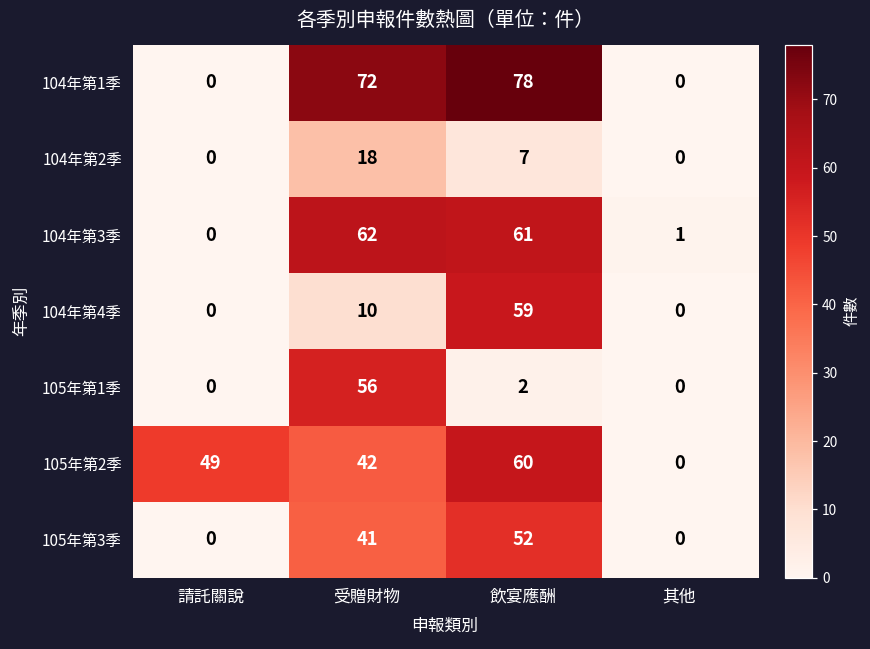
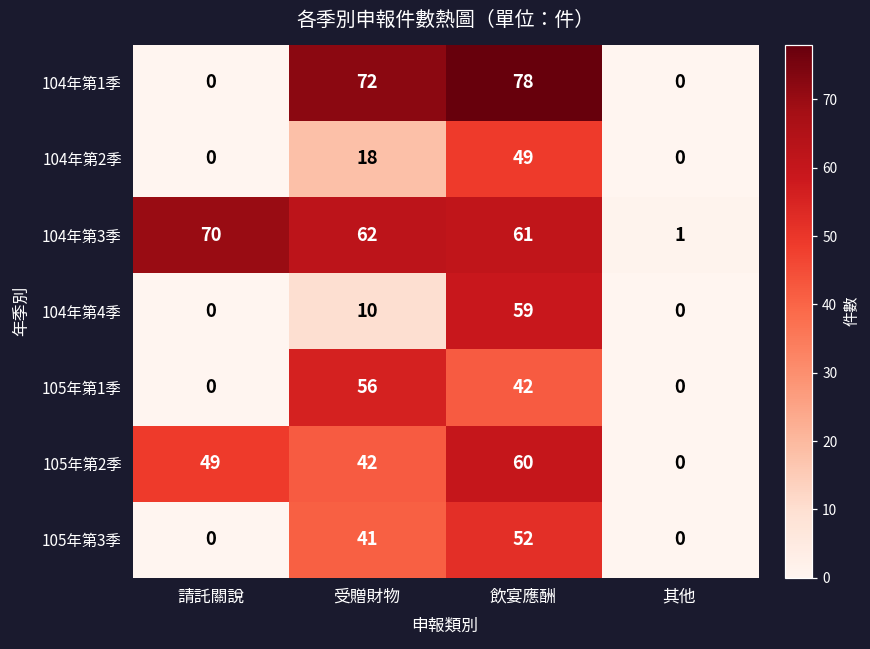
  {
    "104年第1季": {
      "請託關說": 0,
      "受贈財物": 72,
      "飲宴應酬": 78,
      "其他": 0
    },
    "104年第2季": {
      "請託關說": 0,
      "受贈財物": 18,
-     "飲宴應酬": 7,
+     "飲宴應酬": 49,
      "其他": 0
    },
    "104年第3季": {
-     "請託關說": 0,
+     "請託關說": 70,
      "受贈財物": 62,
      "飲宴應酬": 61,
      "其他": 1
    },
    "104年第4季": {
      "請託關說": 0,
      "受贈財物": 10,
      "飲宴應酬": 59,
      "其他": 0
    },
    "105年第1季": {
      "請託關說": 0,
      "受贈財物": 56,
-     "飲宴應酬": 2,
+     "飲宴應酬": 42,
      "其他": 0
    },
    "105年第2季": {
      "請託關說": 49,
      "受贈財物": 42,
      "飲宴應酬": 60,
      "其他": 0
    },
    "105年第3季": {
      "請託關說": 0,
      "受贈財物": 41,
      "飲宴應酬": 52,
      "其他": 0
    }
  }
